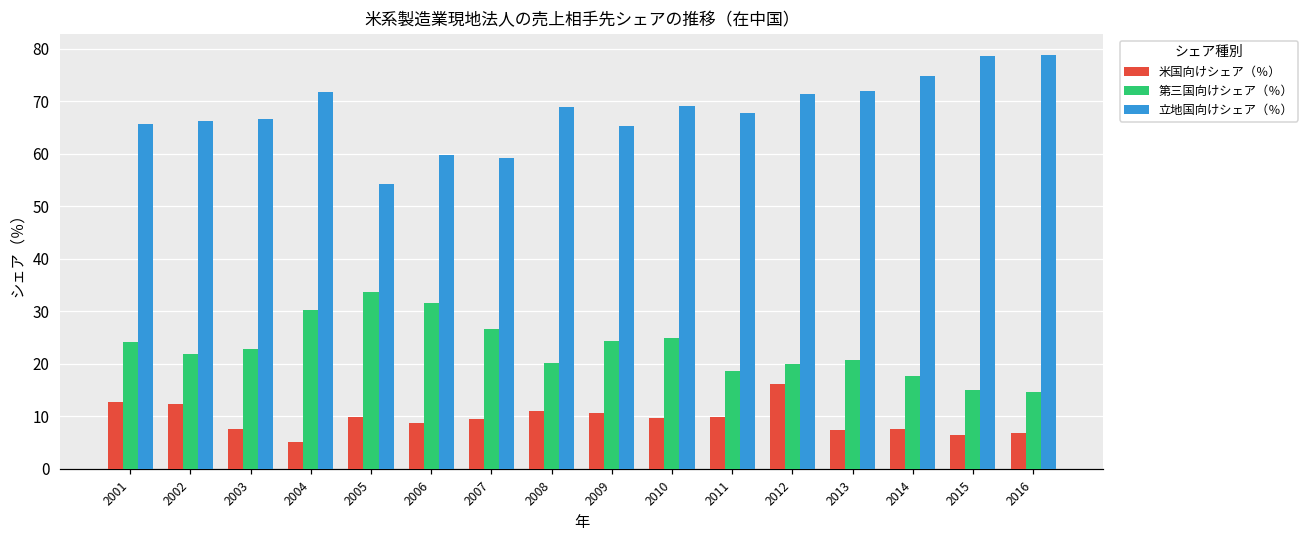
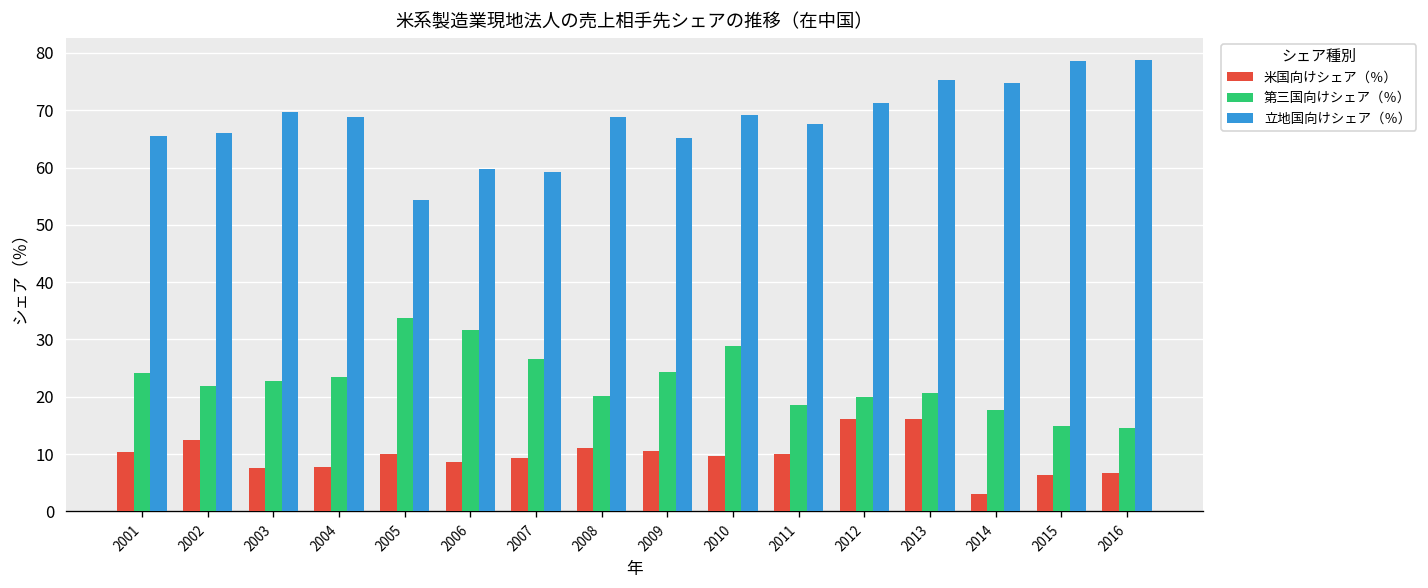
  {
    "米国向けシェア（％）": {
-     "2001": 13,
+     "2001": 10,
      "2002": 12,
      "2003": 8,
-     "2004": 5,
+     "2004": 8,
      "2005": 10,
      "2006": 9,
      "2007": 9,
      "2008": 11,
      "2009": 11,
      "2010": 10,
      "2011": 10,
      "2012": 16,
-     "2013": 7,
-     "2014": 8,
+     "2013": 16,
+     "2014": 3,
      "2015": 6,
      "2016": 7
    },
    "第三国向けシェア（％）": {
      "2001": 24,
      "2002": 22,
      "2003": 23,
-     "2004": 30,
+     "2004": 23,
      "2005": 34,
      "2006": 32,
      "2007": 27,
      "2008": 20,
      "2009": 24,
-     "2010": 25,
+     "2010": 29,
      "2011": 19,
      "2012": 20,
      "2013": 21,
      "2014": 18,
      "2015": 15,
      "2016": 15
    },
    "立地国向けシェア（％）": {
      "2001": 66,
      "2002": 66,
-     "2003": 67,
-     "2004": 72,
+     "2003": 70,
+     "2004": 69,
      "2005": 54,
      "2006": 60,
      "2007": 59,
      "2008": 69,
      "2009": 65,
      "2010": 69,
      "2011": 68,
      "2012": 71,
-     "2013": 72,
+     "2013": 75,
      "2014": 75,
      "2015": 79,
      "2016": 79
    }
  }
